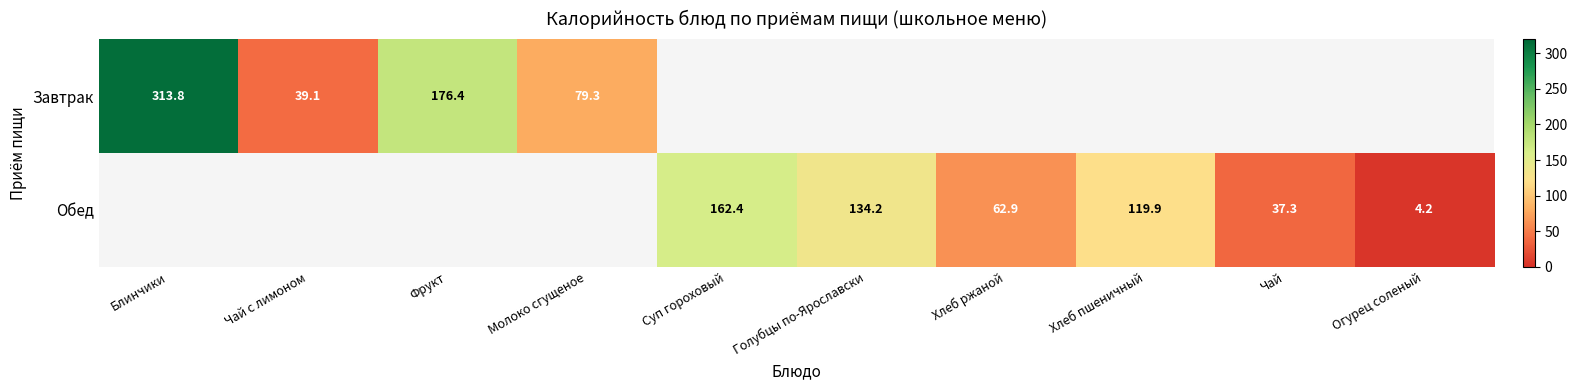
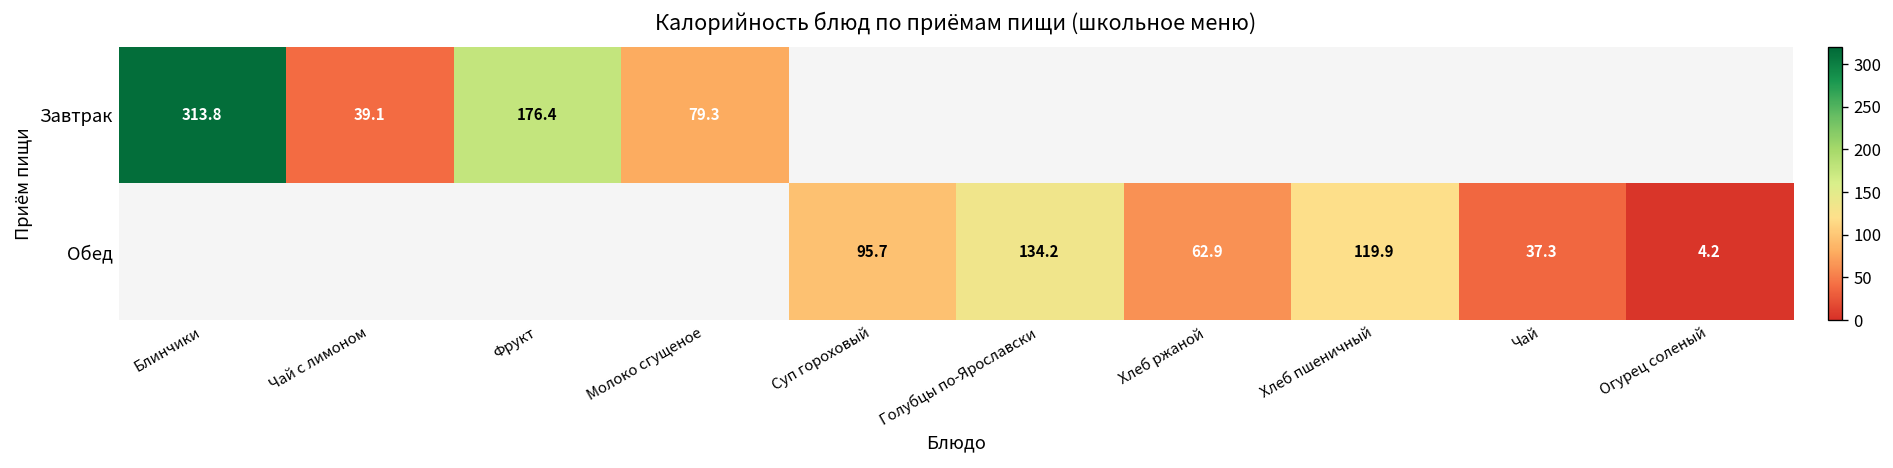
  {
    "Завтрак": {
      "Блинчики": 313.8,
      "Чай с лимоном": 39.1,
      "Фрукт": 176.4,
      "Молоко сгущеное": 79.3
    },
    "Обед": {
-     "Суп гороховый": 162.4,
+     "Суп гороховый": 95.7,
      "Голубцы по-Ярославски": 134.2,
      "Хлеб ржаной": 62.9,
      "Хлеб пшеничный": 119.9,
      "Чай": 37.3,
      "Огурец соленый": 4.2
    }
  }
